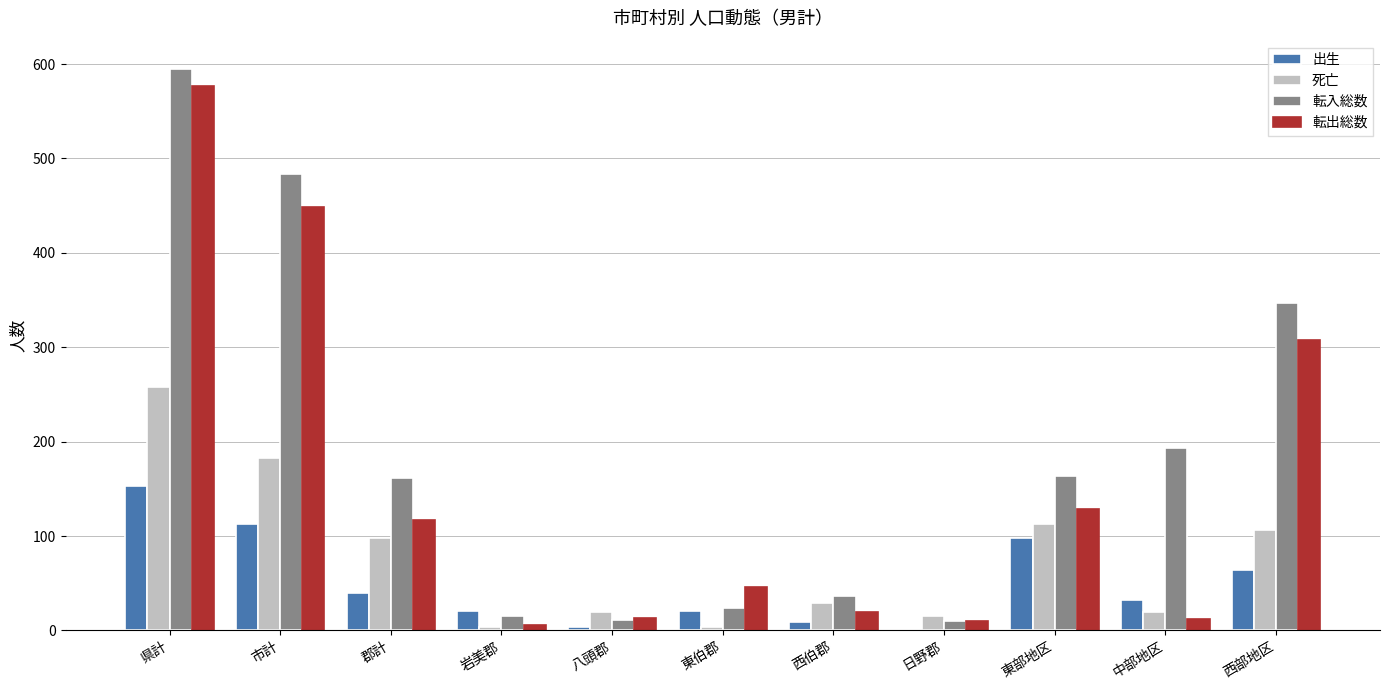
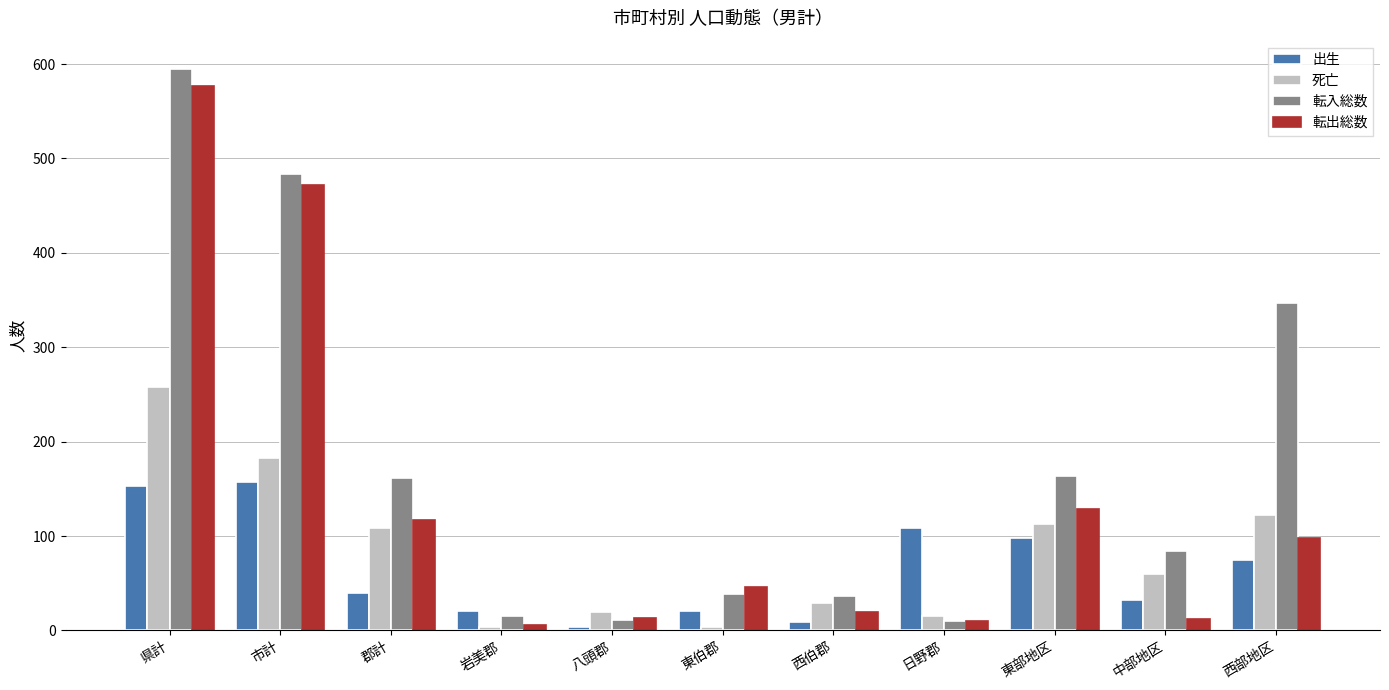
  {
    "出生": {
      "県計": 150,
-     "市計": 110,
+     "市計": 160,
      "郡計": 40,
      "岩美郡": 20,
      "八頭郡": 0,
      "東伯郡": 20,
      "西伯郡": 10,
-     "日野郡": 0,
+     "日野郡": 110,
      "東部地区": 100,
      "中部地区": 30,
-     "西部地区": 60
+     "西部地区": 80
    },
    "死亡": {
      "県計": 260,
      "市計": 180,
-     "郡計": 100,
+     "郡計": 110,
      "岩美郡": 0,
      "八頭郡": 20,
      "東伯郡": 0,
      "西伯郡": 30,
      "日野郡": 20,
      "東部地区": 110,
-     "中部地区": 20,
-     "西部地区": 110
+     "中部地区": 60,
+     "西部地区": 120
    },
    "転入総数": {
      "県計": 600,
      "市計": 480,
      "郡計": 160,
      "岩美郡": 20,
      "八頭郡": 10,
-     "東伯郡": 20,
+     "東伯郡": 40,
      "西伯郡": 40,
      "日野郡": 10,
      "東部地区": 160,
-     "中部地区": 190,
+     "中部地区": 80,
      "西部地区": 350
    },
    "転出総数": {
      "県計": 580,
-     "市計": 450,
+     "市計": 470,
      "郡計": 120,
      "岩美郡": 10,
      "八頭郡": 10,
      "東伯郡": 50,
      "西伯郡": 20,
      "日野郡": 10,
      "東部地区": 130,
      "中部地区": 10,
-     "西部地区": 310
+     "西部地区": 100
    }
  }
